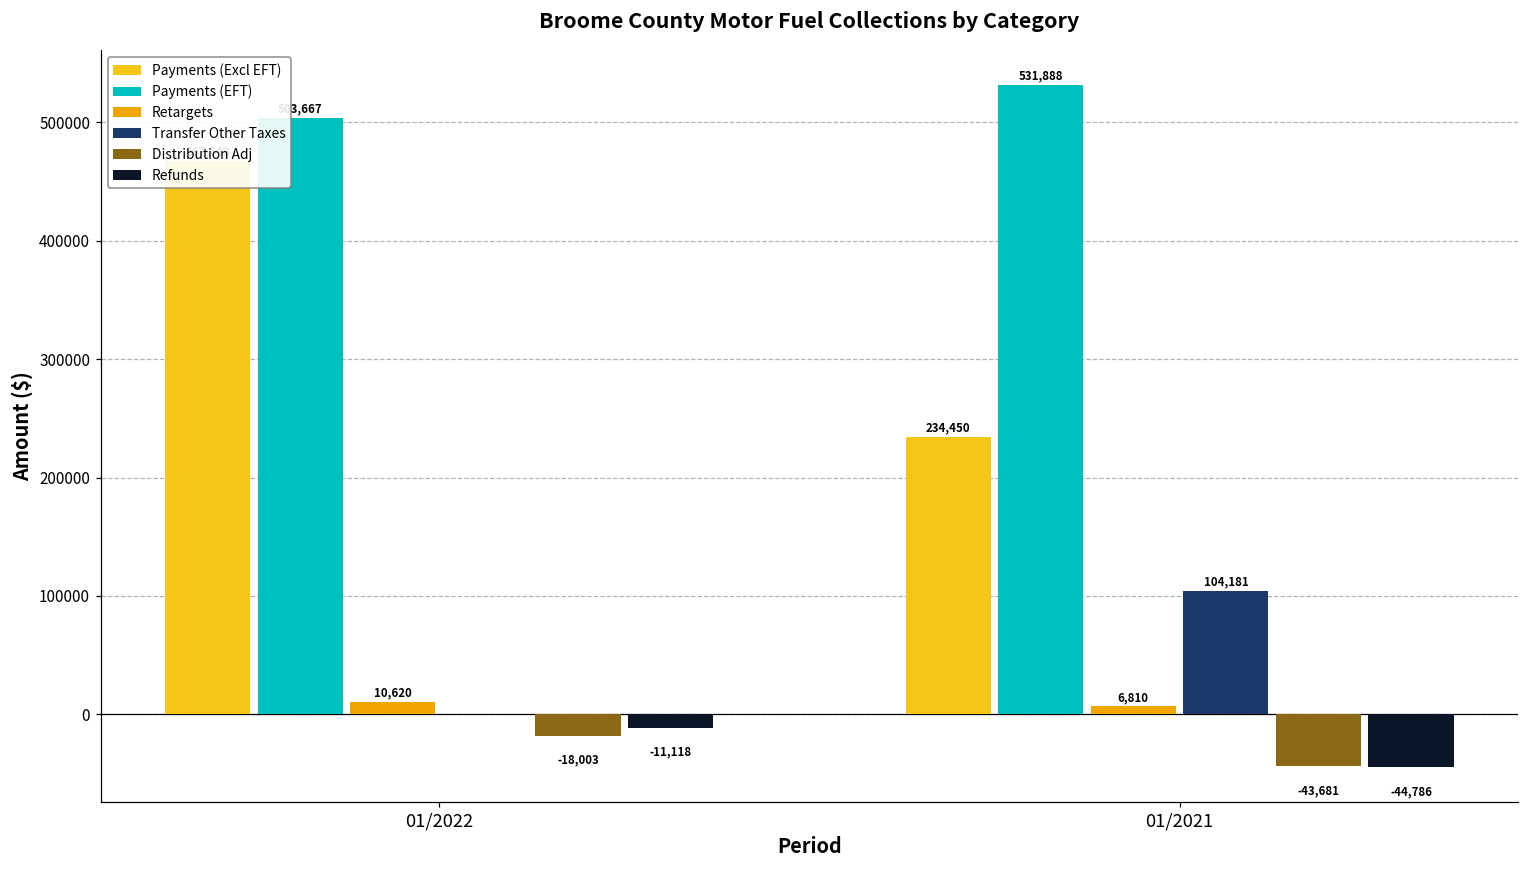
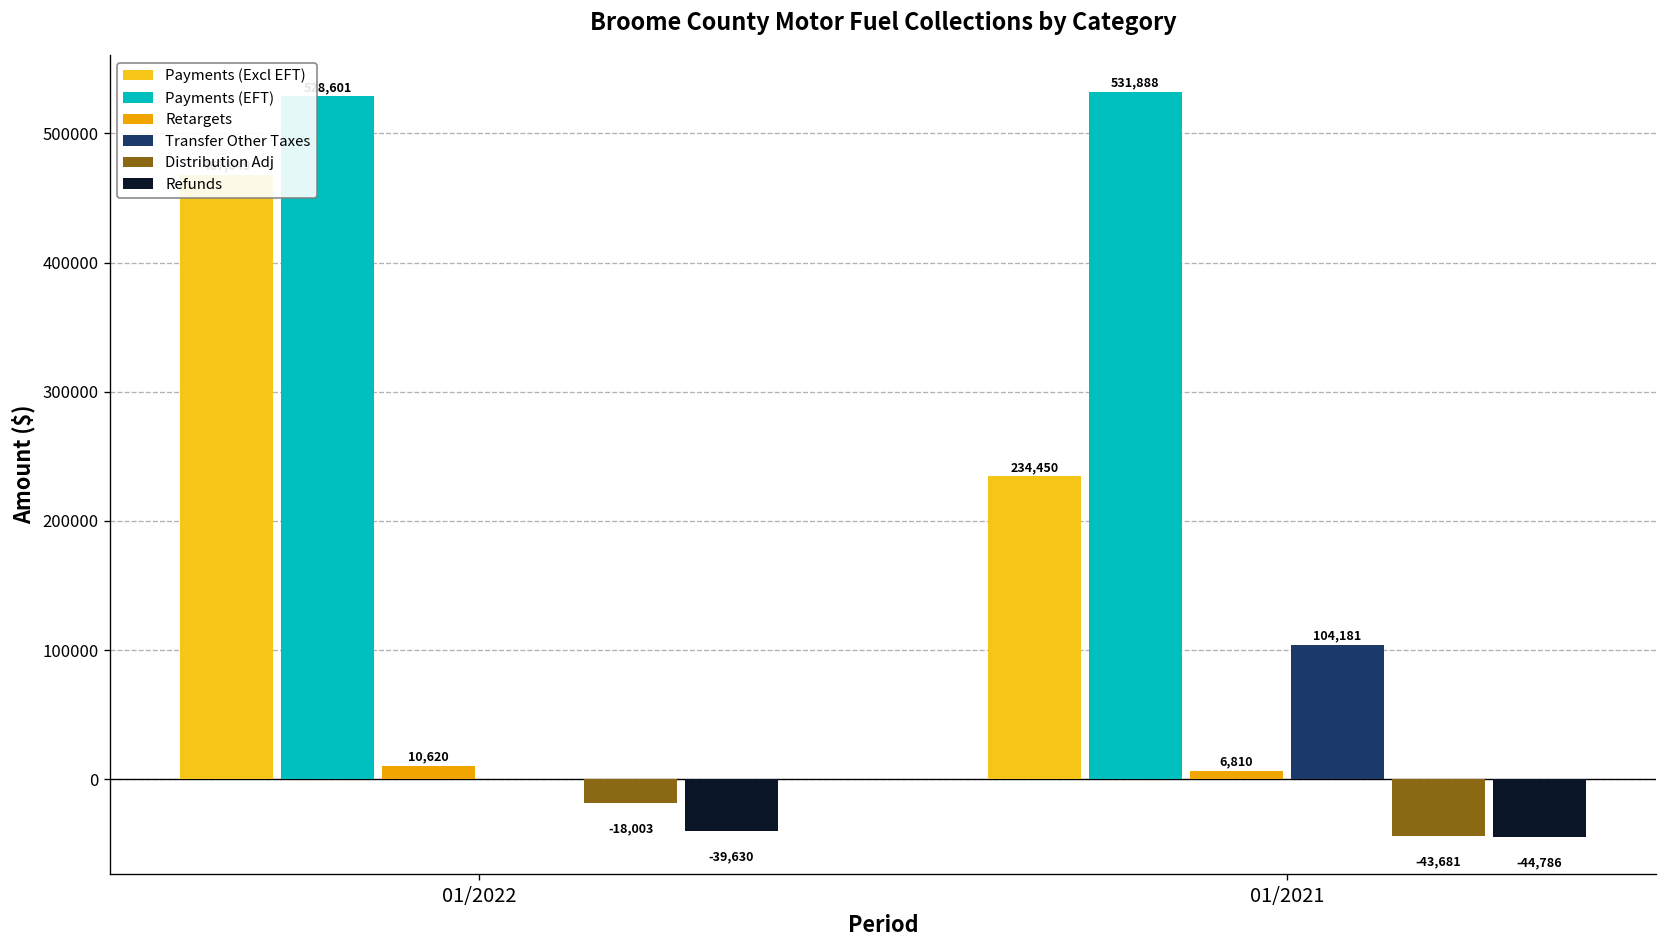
  {
    "Payments (EFT)": {
-     "01/2022": "504000"
+     "01/2022": "529000"
    },
    "Transfer Other Taxes": {
      "01/2021": "104,181"
    },
    "Distribution Adj": {
      "01/2022": "-18,003",
      "01/2021": "-43,681"
    },
    "Refunds": {
-     "01/2022": "-11,118",
+     "01/2022": "-39,630",
      "01/2021": "-44,786"
    }
  }
